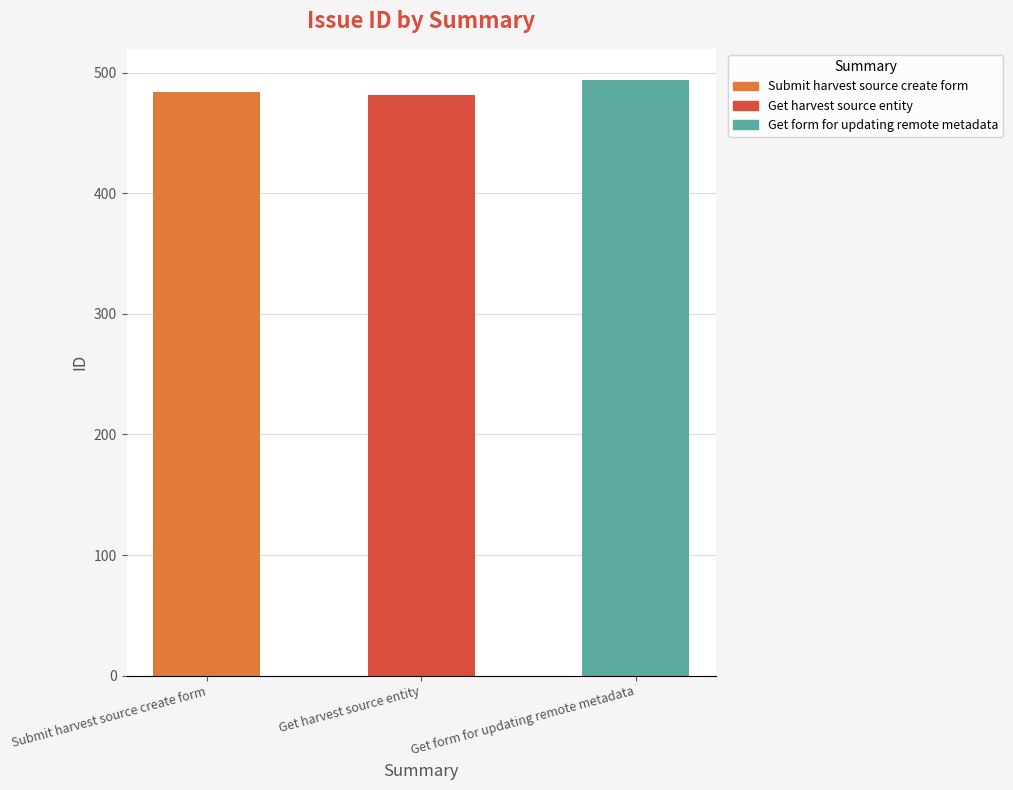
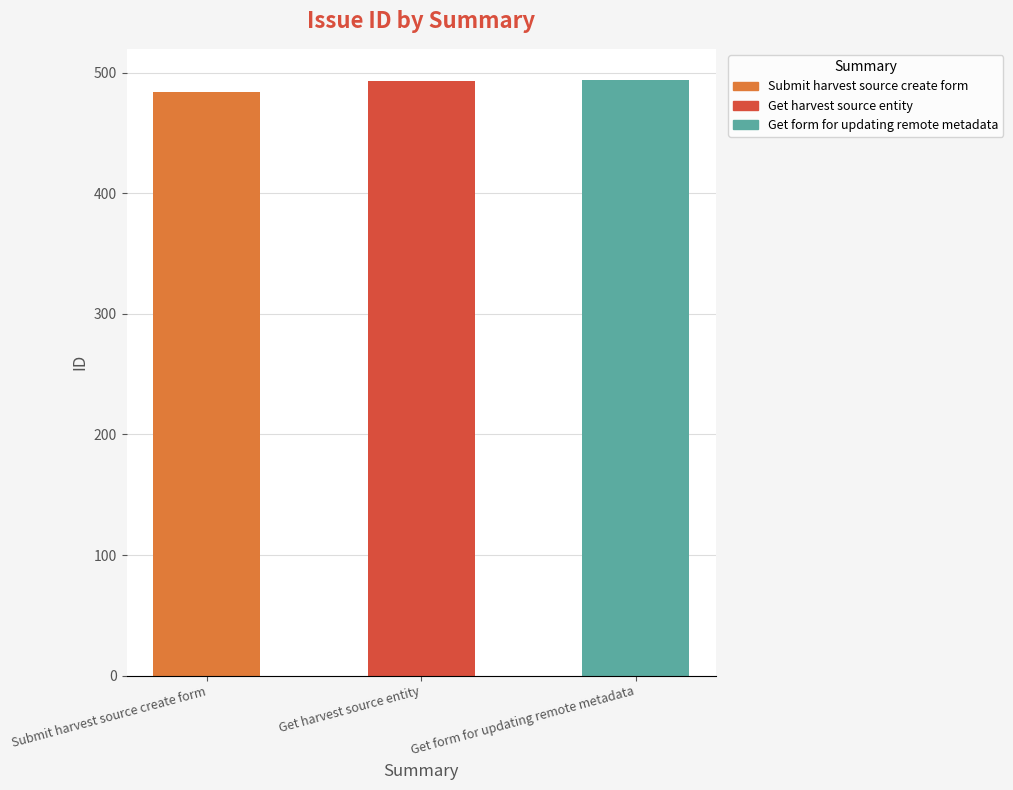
  {
    "Submit harvest source create form": 484,
-   "Get harvest source entity": 482,
+   "Get harvest source entity": 493,
    "Get form for updating remote metadata": 494
  }
